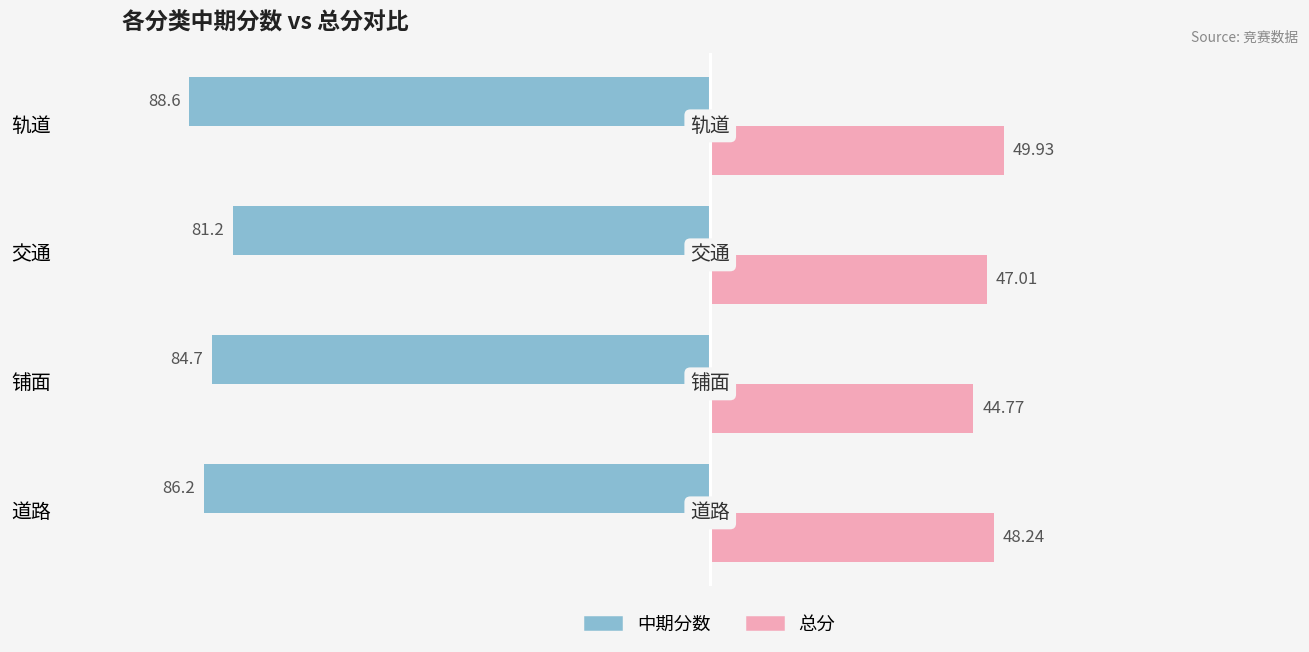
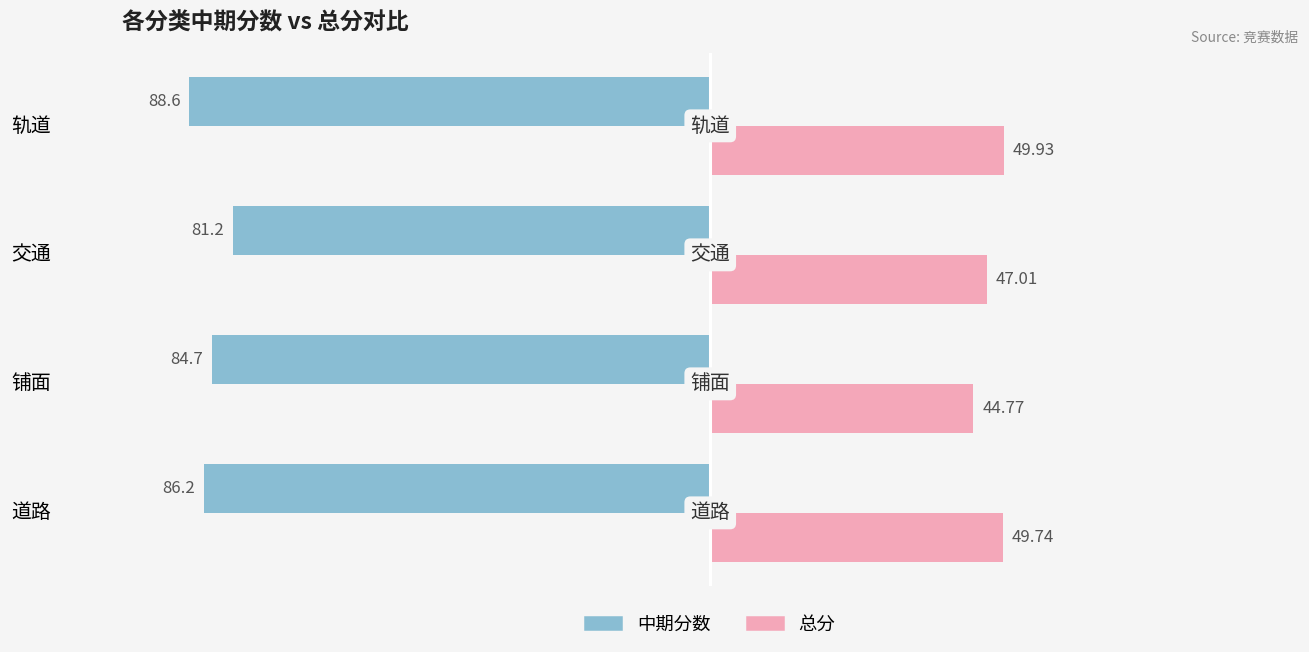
  {
    "总分": {
      "轨道": 49.93,
      "交通": 47.01,
      "铺面": 44.77,
-     "道路": 48.24
+     "道路": 49.74
    }
  }
